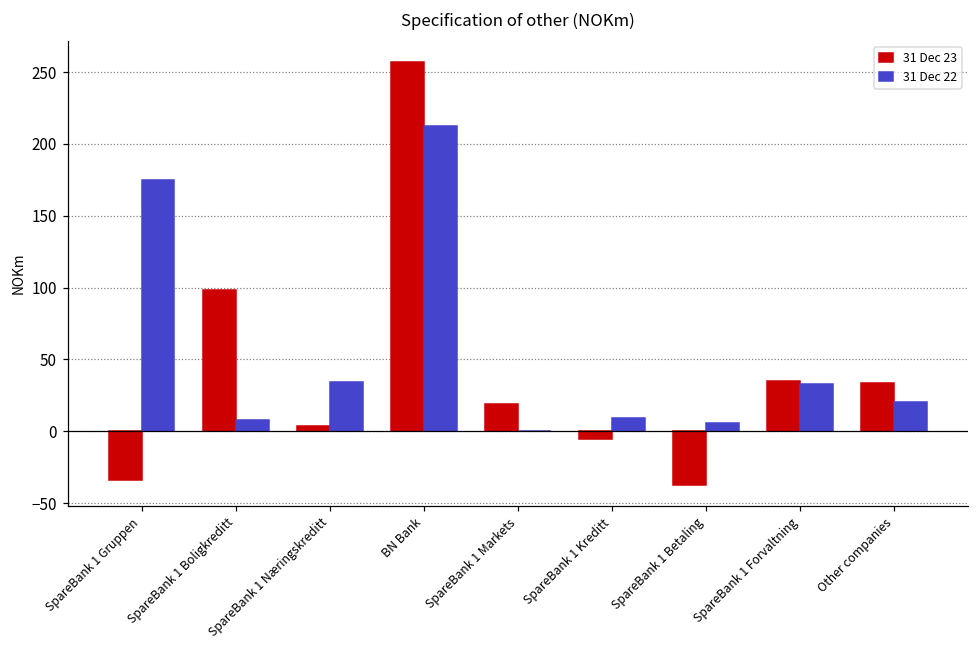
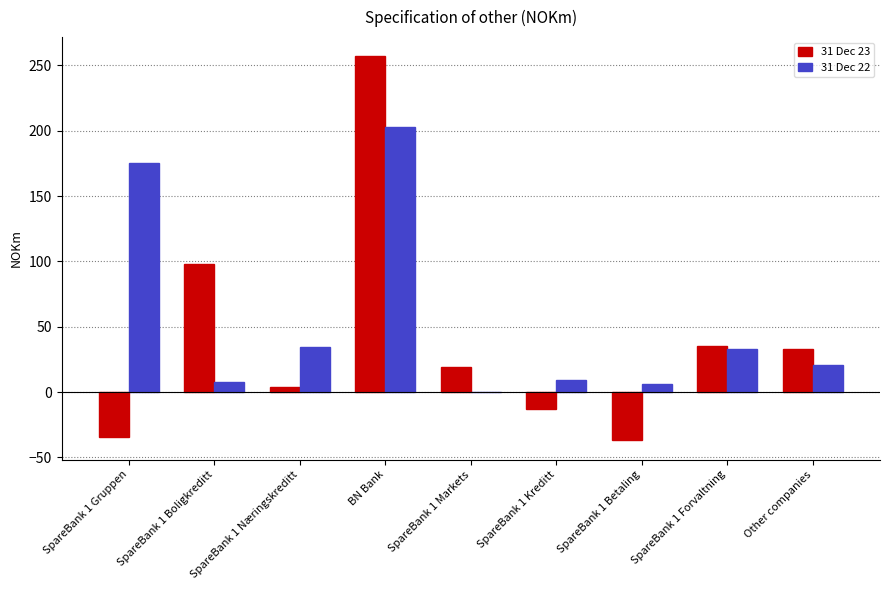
  {
    "31 Dec 23": {
      "SpareBank 1 Gruppen": -34,
      "SpareBank 1 Boligkreditt": 98,
      "SpareBank 1 Næringskreditt": 4,
      "BN Bank": 257,
      "SpareBank 1 Markets": 19,
-     "SpareBank 1 Kreditt": -6,
+     "SpareBank 1 Kreditt": -13,
      "SpareBank 1 Betaling": -37,
      "SpareBank 1 Forvaltning": 35,
      "Other companies": 33
    },
    "31 Dec 22": {
      "SpareBank 1 Gruppen": 175,
      "SpareBank 1 Boligkreditt": 8,
      "SpareBank 1 Næringskreditt": 35,
-     "BN Bank": 212,
+     "BN Bank": 203,
      "SpareBank 1 Markets": 0,
      "SpareBank 1 Kreditt": 9,
      "SpareBank 1 Betaling": 6,
      "SpareBank 1 Forvaltning": 33,
      "Other companies": 20
    }
  }
